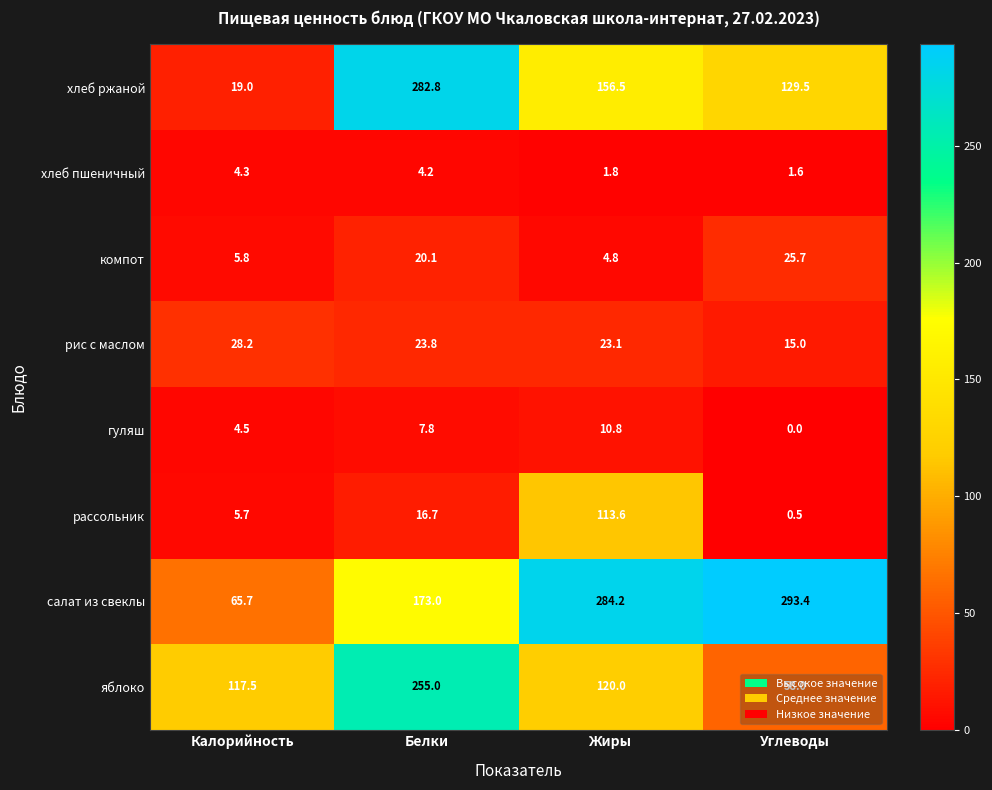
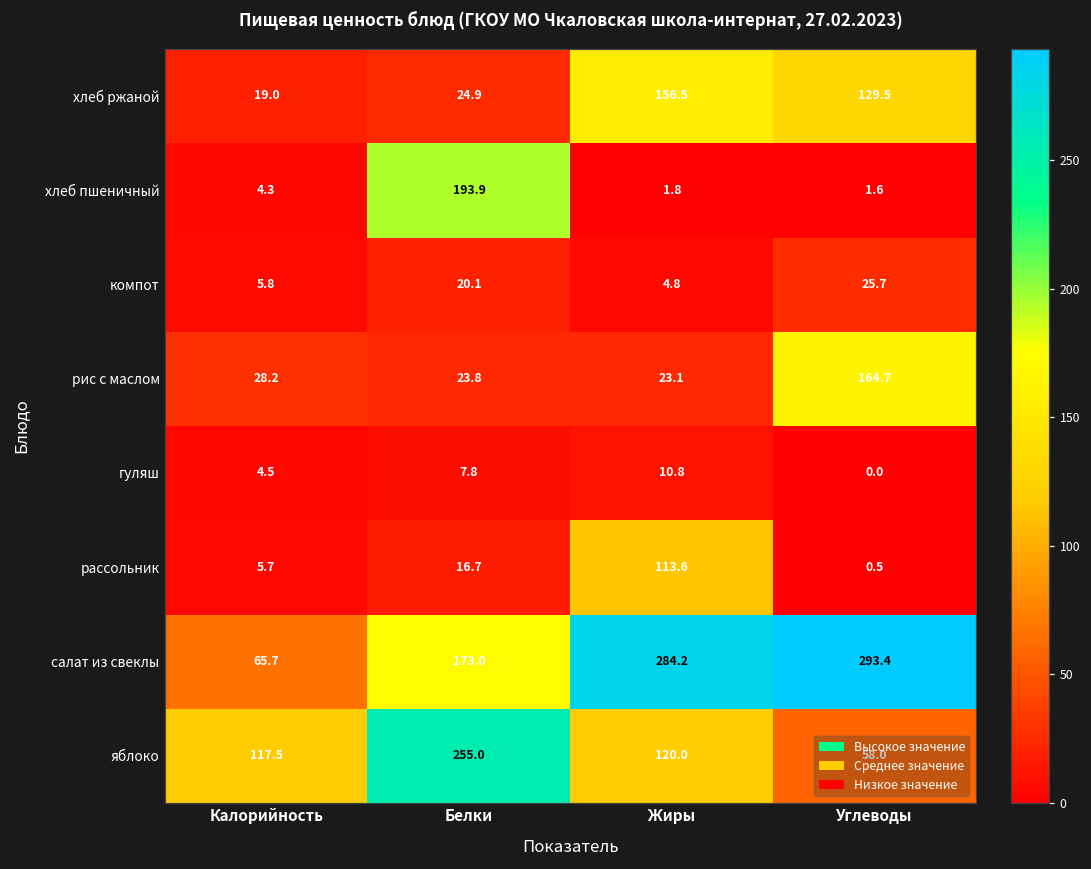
  {
    "хлеб ржаной": {
      "Калорийность": 19.0,
-     "Белки": 282.8,
+     "Белки": 24.9,
      "Жиры": 156.5,
      "Углеводы": 129.5
    },
    "хлеб пшеничный": {
      "Калорийность": 4.3,
-     "Белки": 4.2,
+     "Белки": 193.9,
      "Жиры": 1.8,
      "Углеводы": 1.6
    },
    "компот": {
      "Калорийность": 5.8,
      "Белки": 20.1,
      "Жиры": 4.8,
      "Углеводы": 25.7
    },
    "рис с маслом": {
      "Калорийность": 28.2,
      "Белки": 23.8,
      "Жиры": 23.1,
-     "Углеводы": 15.0
+     "Углеводы": 164.7
    },
    "гуляш": {
      "Калорийность": 4.5,
      "Белки": 7.8,
      "Жиры": 10.8,
      "Углеводы": 0.0
    },
    "рассольник": {
      "Калорийность": 5.7,
      "Белки": 16.7,
      "Жиры": 113.6,
      "Углеводы": 0.5
    },
    "салат из свеклы": {
      "Калорийность": 65.7,
      "Белки": 173.0,
      "Жиры": 284.2,
      "Углеводы": 293.4
    },
    "яблоко": {
      "Калорийность": 117.5,
      "Белки": 255.0,
      "Жиры": 120.0
    }
  }
